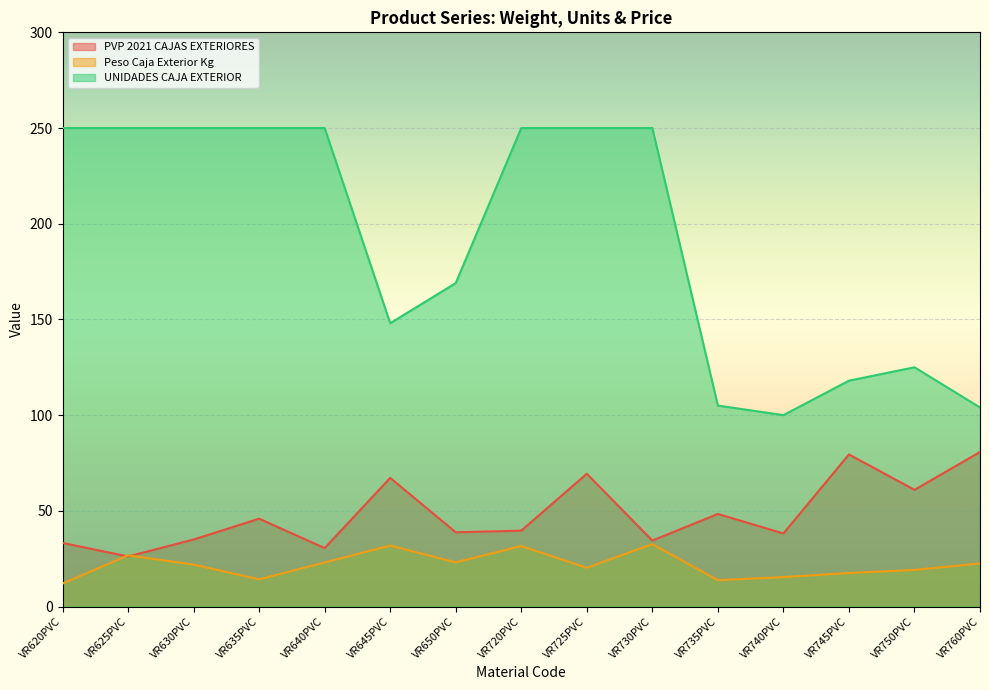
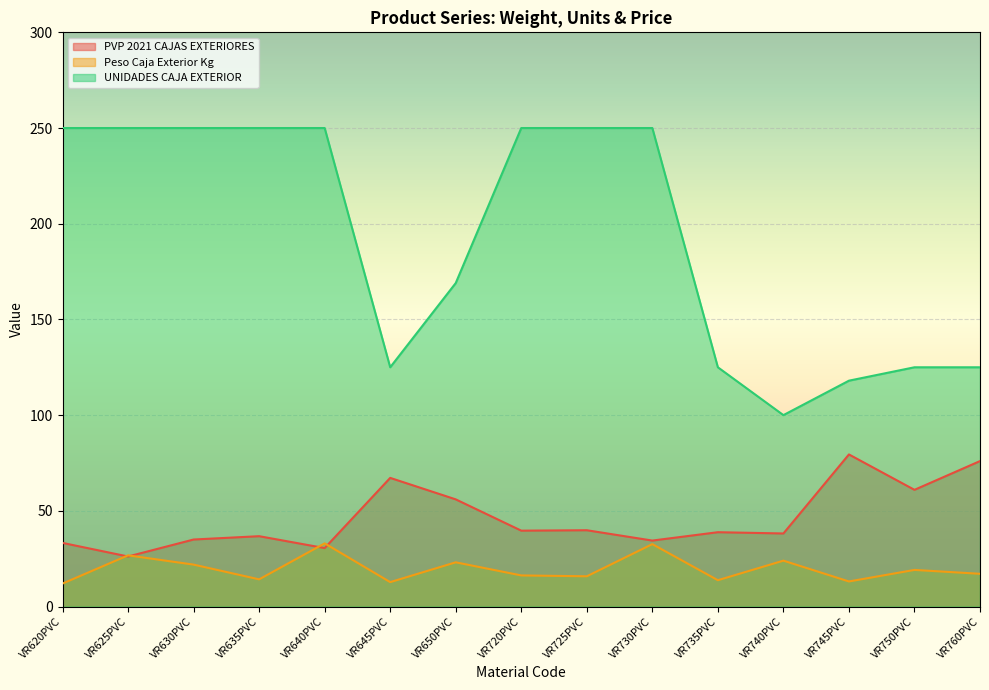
  {
    "PVP 2021 CAJAS EXTERIORES": {
      "VR620PVC": 33,
      "VR630PVC": 35,
-     "VR635PVC": 46,
+     "VR635PVC": 37,
      "VR640PVC": 31,
      "VR645PVC": 67,
-     "VR650PVC": 39,
+     "VR650PVC": 56,
      "VR720PVC": 40,
-     "VR725PVC": 69,
+     "VR725PVC": 40,
      "VR730PVC": 34,
-     "VR735PVC": 48,
+     "VR735PVC": 39,
      "VR740PVC": 38,
      "VR745PVC": 79,
      "VR750PVC": 61,
-     "VR760PVC": 81
+     "VR760PVC": 76
    },
    "Peso Caja Exterior Kg": {
      "VR620PVC": 12,
      "VR630PVC": 22,
      "VR635PVC": 14,
-     "VR640PVC": 23,
-     "VR645PVC": 32,
+     "VR640PVC": 33,
+     "VR645PVC": 13,
      "VR650PVC": 23,
-     "VR720PVC": 32,
-     "VR725PVC": 20,
+     "VR720PVC": 16,
+     "VR725PVC": 16,
      "VR730PVC": 33,
      "VR735PVC": 14,
-     "VR740PVC": 15,
-     "VR745PVC": 18,
+     "VR740PVC": 24,
+     "VR745PVC": 13,
      "VR750PVC": 19,
-     "VR760PVC": 23
+     "VR760PVC": 17
    },
    "UNIDADES CAJA EXTERIOR": {
      "VR620PVC": 250,
      "VR625PVC": 250,
      "VR630PVC": 250,
      "VR635PVC": 250,
      "VR640PVC": 250,
-     "VR645PVC": 148,
+     "VR645PVC": 125,
      "VR650PVC": 169,
      "VR720PVC": 250,
      "VR725PVC": 250,
      "VR730PVC": 250,
-     "VR735PVC": 105,
+     "VR735PVC": 125,
      "VR740PVC": 100,
      "VR745PVC": 118,
      "VR750PVC": 125,
-     "VR760PVC": 104
+     "VR760PVC": 125
    }
  }
